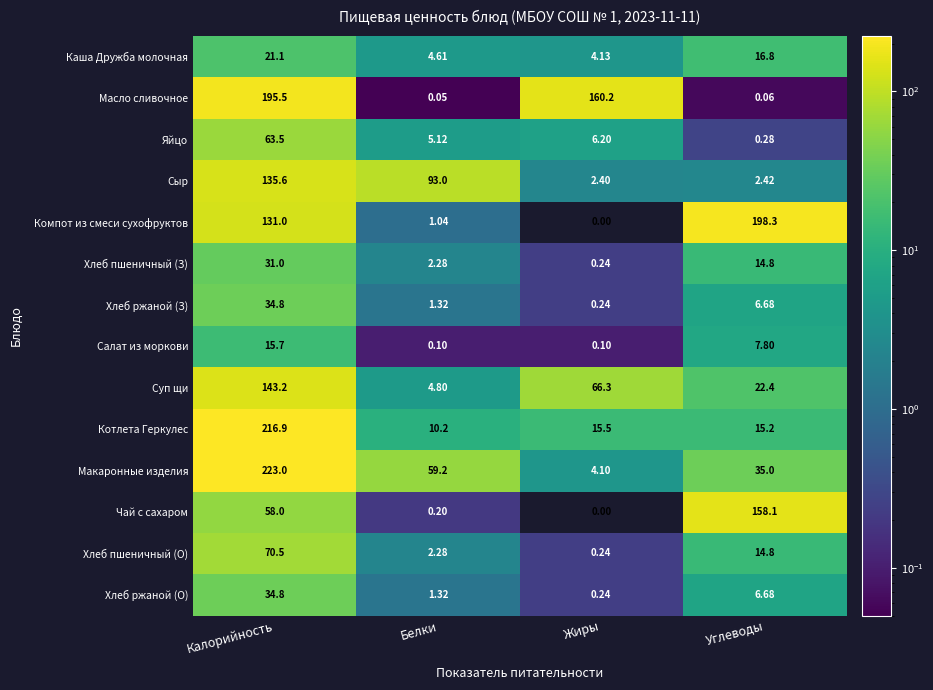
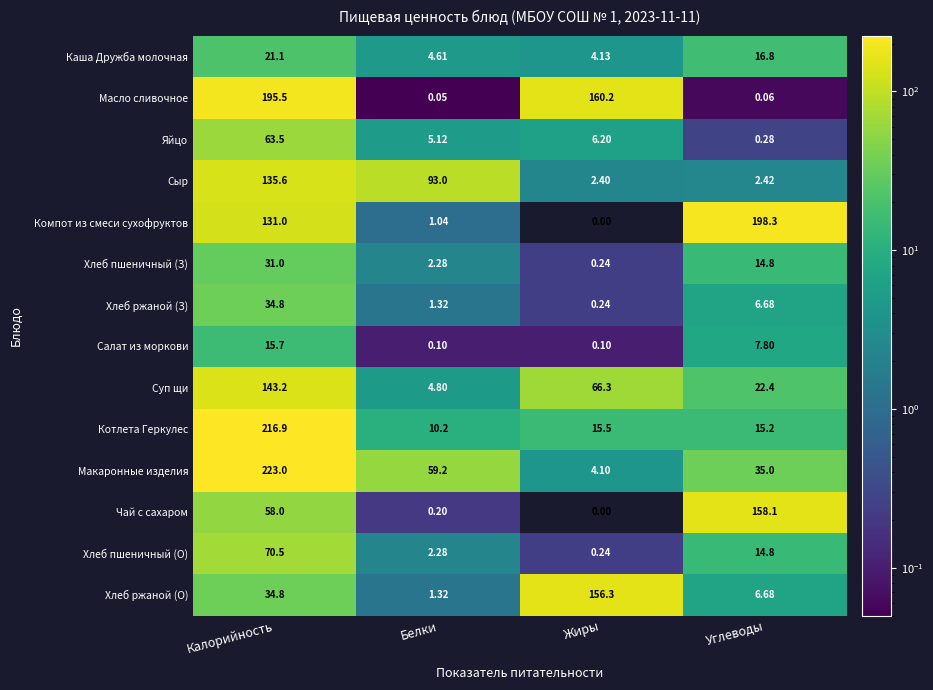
  {
    "Каша Дружба молочная": {
      "Калорийность": 21.1,
      "Белки": 4.61,
      "Жиры": 4.13,
      "Углеводы": 16.8
    },
    "Масло сливочное": {
      "Калорийность": 195.5,
      "Белки": 0.05,
      "Жиры": 160.2,
      "Углеводы": 0.06
    },
    "Яйцо": {
      "Калорийность": 63.5,
      "Белки": 5.12,
      "Жиры": 6.20,
      "Углеводы": 0.28
    },
    "Сыр": {
      "Калорийность": 135.6,
      "Белки": 93.0,
      "Жиры": 2.40,
      "Углеводы": 2.42
    },
    "Компот из смеси сухофруктов": {
      "Калорийность": 131.0,
      "Белки": 1.04,
      "Углеводы": 198.3
    },
    "Хлеб пшеничный (З)": {
      "Калорийность": 31.0,
      "Белки": 2.28,
      "Жиры": 0.24,
      "Углеводы": 14.8
    },
    "Хлеб ржаной (З)": {
      "Калорийность": 34.8,
      "Белки": 1.32,
      "Жиры": 0.24,
      "Углеводы": 6.68
    },
    "Салат из моркови": {
      "Калорийность": 15.7,
      "Белки": 0.10,
      "Жиры": 0.10,
      "Углеводы": 7.80
    },
    "Суп щи": {
      "Калорийность": 143.2,
      "Белки": 4.80,
      "Жиры": 66.3,
      "Углеводы": 22.4
    },
    "Котлета Геркулес": {
      "Калорийность": 216.9,
      "Белки": 10.2,
      "Жиры": 15.5,
      "Углеводы": 15.2
    },
    "Макаронные изделия": {
      "Калорийность": 223.0,
      "Белки": 59.2,
      "Жиры": 4.10,
      "Углеводы": 35.0
    },
    "Чай с сахаром": {
      "Калорийность": 58.0,
      "Белки": 0.20,
      "Углеводы": 158.1
    },
    "Хлеб пшеничный (О)": {
      "Калорийность": 70.5,
      "Белки": 2.28,
      "Жиры": 0.24,
      "Углеводы": 14.8
    },
    "Хлеб ржаной (О)": {
      "Калорийность": 34.8,
      "Белки": 1.32,
-     "Жиры": 0.24,
+     "Жиры": 156.3,
      "Углеводы": 6.68
    }
  }
